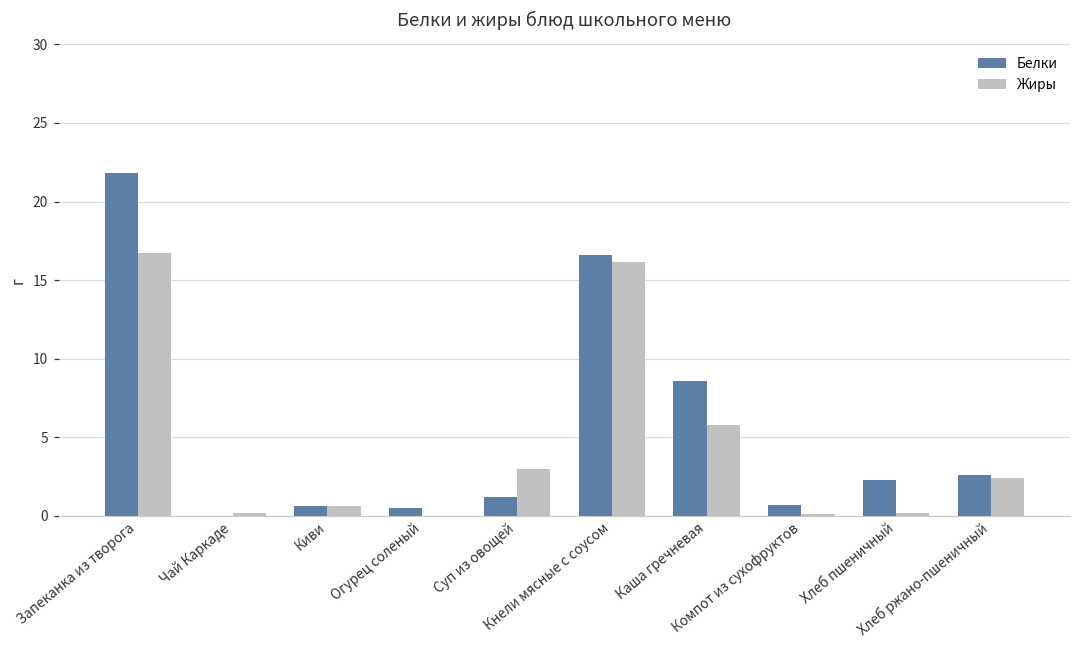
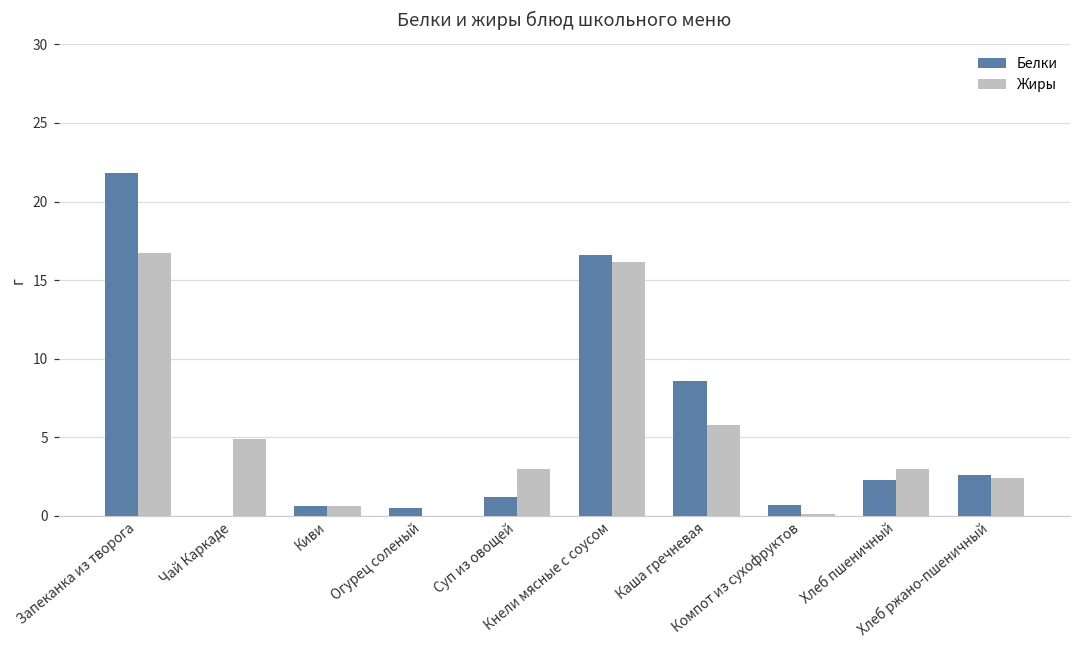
  {
    "Белки": {
      "Запеканка из творога": 21.8,
      "Чай Каркаде": 0.0,
      "Киви": 0.6,
      "Огурец соленый": 0.5,
      "Суп из овощей": 1.2,
      "Кнели мясные с соусом": 16.6,
      "Каша гречневая": 8.6,
      "Компот из сухофруктов": 0.7,
      "Хлеб пшеничный": 2.3,
      "Хлеб ржано-пшеничный": 2.6
    },
    "Жиры": {
      "Запеканка из творога": 16.7,
-     "Чай Каркаде": 0.2,
+     "Чай Каркаде": 4.9,
      "Киви": 0.6,
      "Огурец соленый": 0.0,
      "Суп из овощей": 3.0,
      "Кнели мясные с соусом": 16.1,
      "Каша гречневая": 5.8,
-     "Хлеб пшеничный": 0.2,
+     "Хлеб пшеничный": 3.0,
      "Хлеб ржано-пшеничный": 2.4
    }
  }
